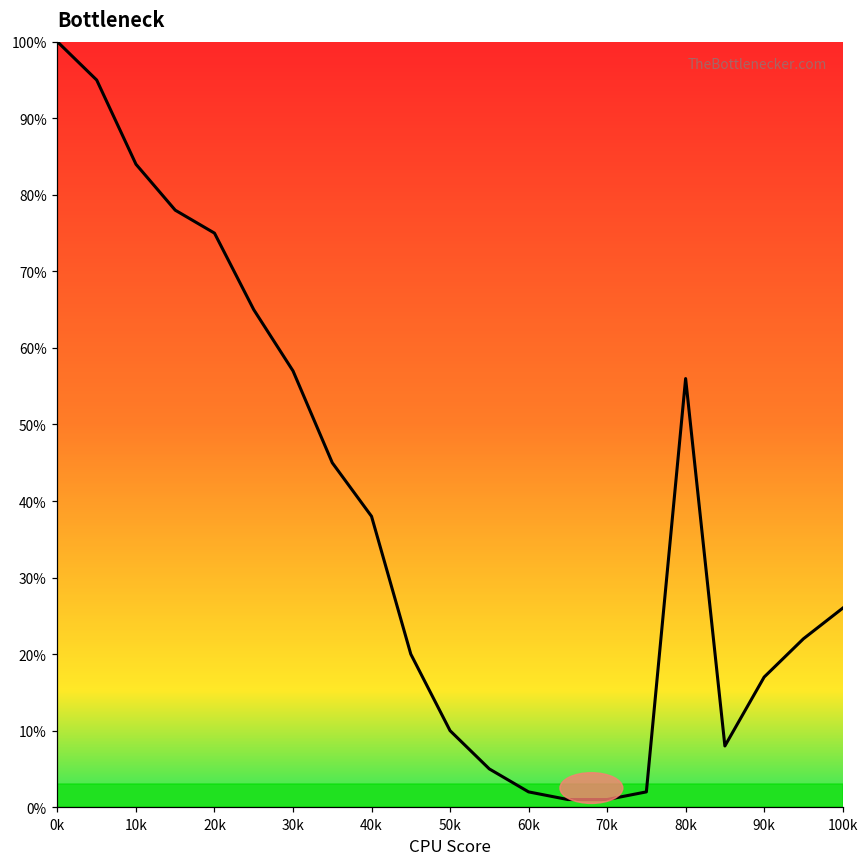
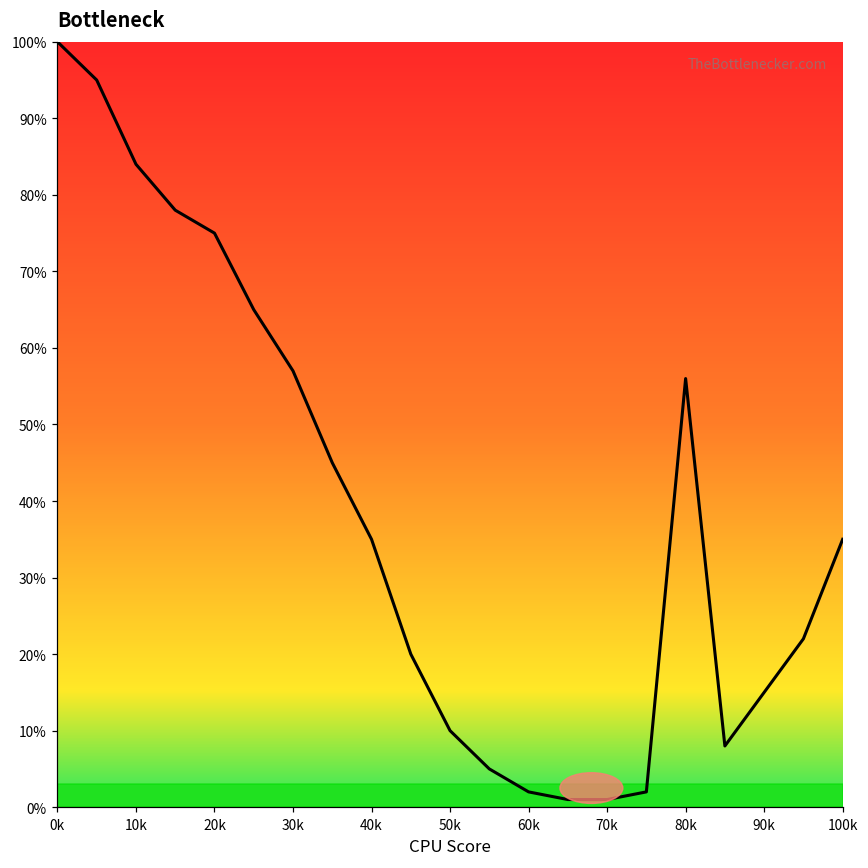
  {
    "0k": "100%",
    "10k": "84%",
    "20k": "75%",
    "30k": "57%",
-   "40k": "38%",
+   "40k": "35%",
    "50k": "10%",
    "80k": "56%",
-   "90k": "17%",
-   "100k": "26%"
+   "90k": "15%",
+   "100k": "35%"
  }
